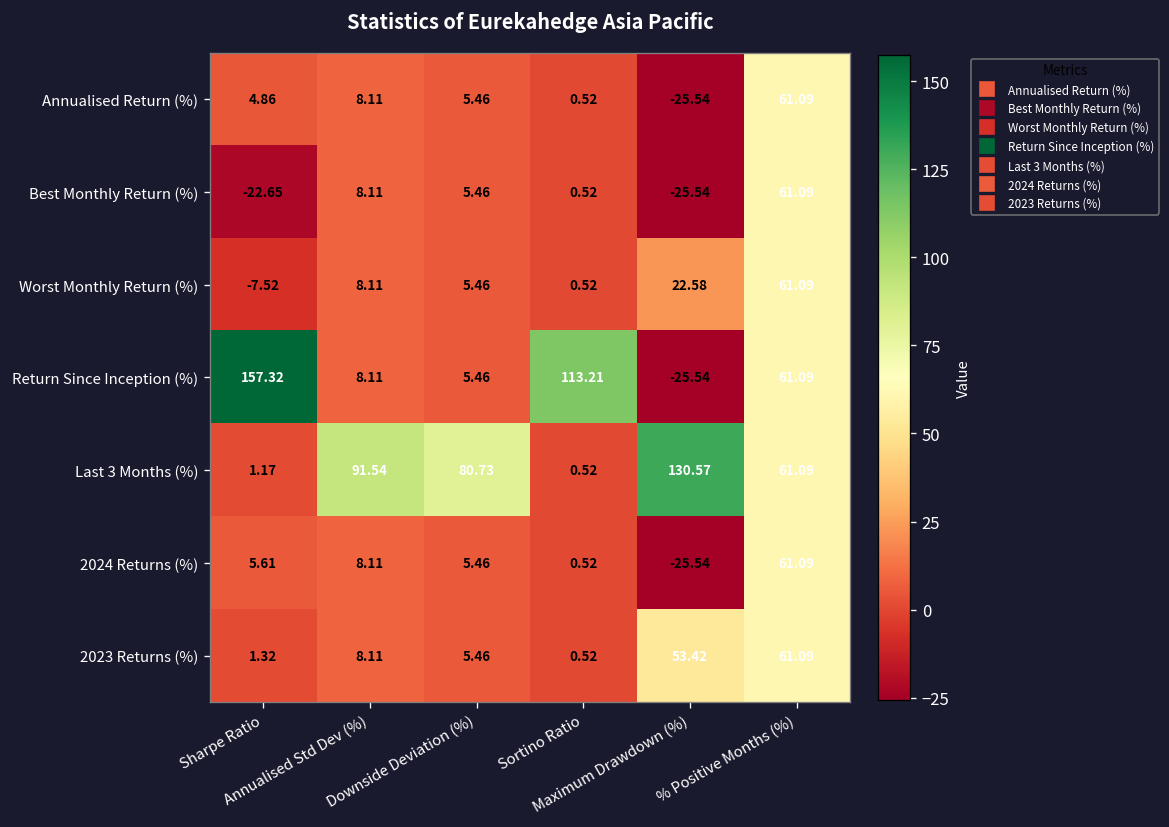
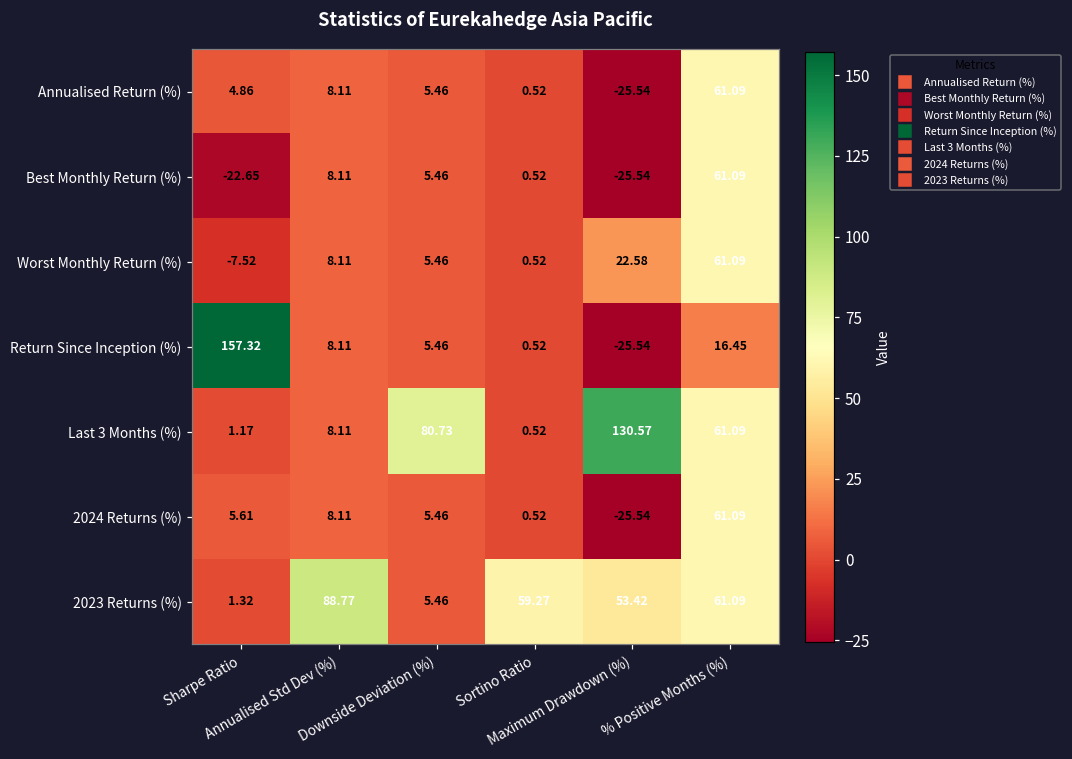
  {
    "Annualised Return (%)": {
      "Sharpe Ratio": 4.86,
      "Annualised Std Dev (%)": 8.11,
      "Downside Deviation (%)": 5.46,
      "Sortino Ratio": 0.52,
      "Maximum Drawdown (%)": -25.54,
      "% Positive Months (%)": 61.09
    },
    "Best Monthly Return (%)": {
      "Sharpe Ratio": -22.65,
      "Annualised Std Dev (%)": 8.11,
      "Downside Deviation (%)": 5.46,
      "Sortino Ratio": 0.52,
      "Maximum Drawdown (%)": -25.54,
      "% Positive Months (%)": 61.09
    },
    "Worst Monthly Return (%)": {
      "Sharpe Ratio": -7.52,
      "Annualised Std Dev (%)": 8.11,
      "Downside Deviation (%)": 5.46,
      "Sortino Ratio": 0.52,
      "Maximum Drawdown (%)": 22.58,
      "% Positive Months (%)": 61.09
    },
    "Return Since Inception (%)": {
      "Sharpe Ratio": 157.32,
      "Annualised Std Dev (%)": 8.11,
      "Downside Deviation (%)": 5.46,
-     "Sortino Ratio": 113.21,
+     "Sortino Ratio": 0.52,
      "Maximum Drawdown (%)": -25.54,
-     "% Positive Months (%)": 61.09
+     "% Positive Months (%)": 16.45
    },
    "Last 3 Months (%)": {
      "Sharpe Ratio": 1.17,
-     "Annualised Std Dev (%)": 91.54,
+     "Annualised Std Dev (%)": 8.11,
      "Downside Deviation (%)": 80.73,
      "Sortino Ratio": 0.52,
      "Maximum Drawdown (%)": 130.57,
      "% Positive Months (%)": 61.09
    },
    "2024 Returns (%)": {
      "Sharpe Ratio": 5.61,
      "Annualised Std Dev (%)": 8.11,
      "Downside Deviation (%)": 5.46,
      "Sortino Ratio": 0.52,
      "Maximum Drawdown (%)": -25.54,
      "% Positive Months (%)": 61.09
    },
    "2023 Returns (%)": {
      "Sharpe Ratio": 1.32,
-     "Annualised Std Dev (%)": 8.11,
+     "Annualised Std Dev (%)": 88.77,
      "Downside Deviation (%)": 5.46,
-     "Sortino Ratio": 0.52,
+     "Sortino Ratio": 59.27,
      "Maximum Drawdown (%)": 53.42,
      "% Positive Months (%)": 61.09
    }
  }
